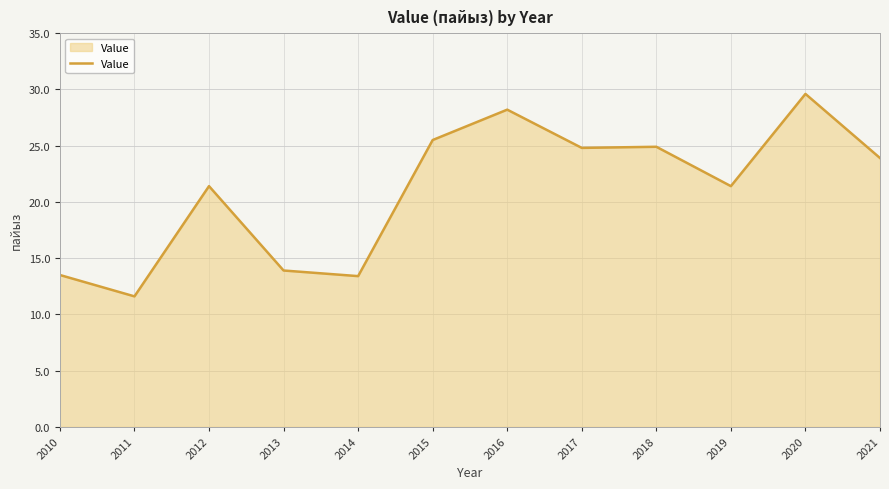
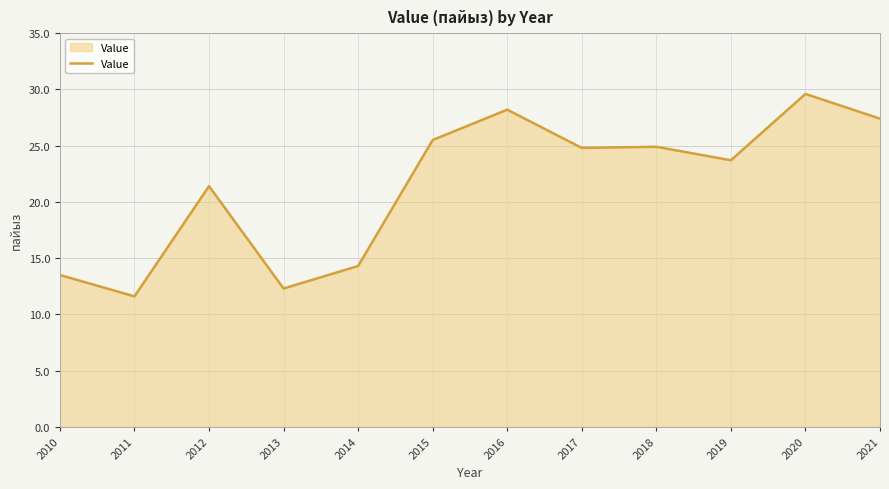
  {
    "2010": 13.5,
    "2011": 11.6,
    "2012": 21.4,
-   "2013": 13.9,
-   "2014": 13.4,
+   "2013": 12.3,
+   "2014": 14.3,
    "2015": 25.5,
    "2016": 28.2,
    "2017": 24.8,
    "2018": 24.9,
-   "2019": 21.4,
+   "2019": 23.7,
    "2020": 29.6,
-   "2021": 23.9
+   "2021": 27.4
  }
